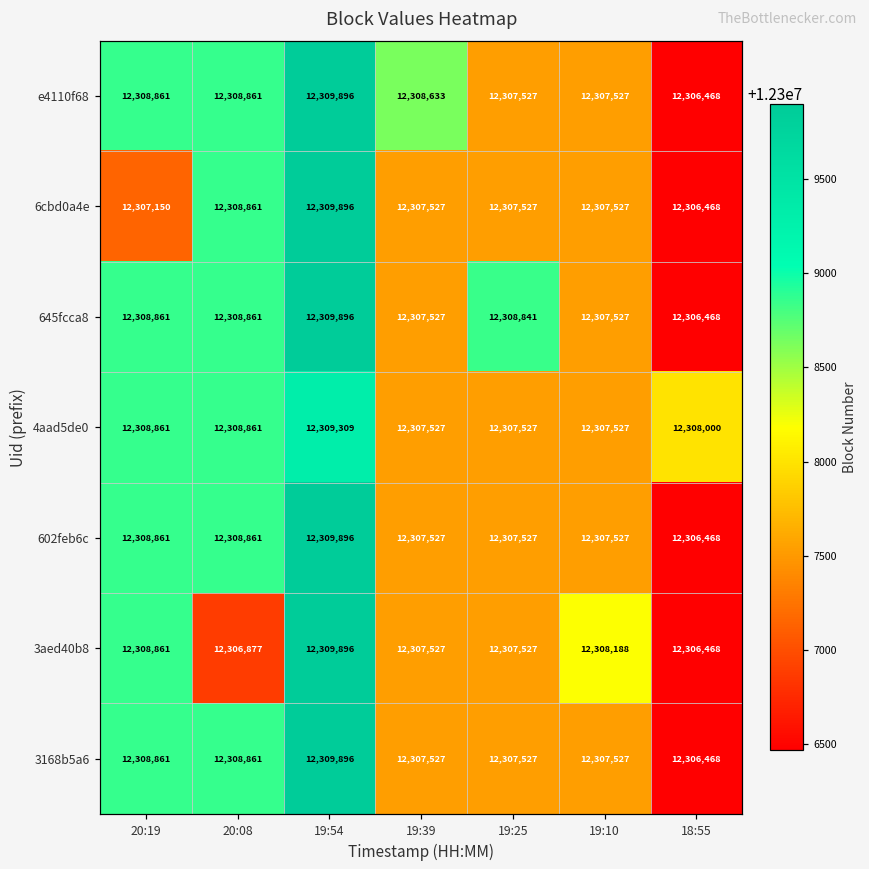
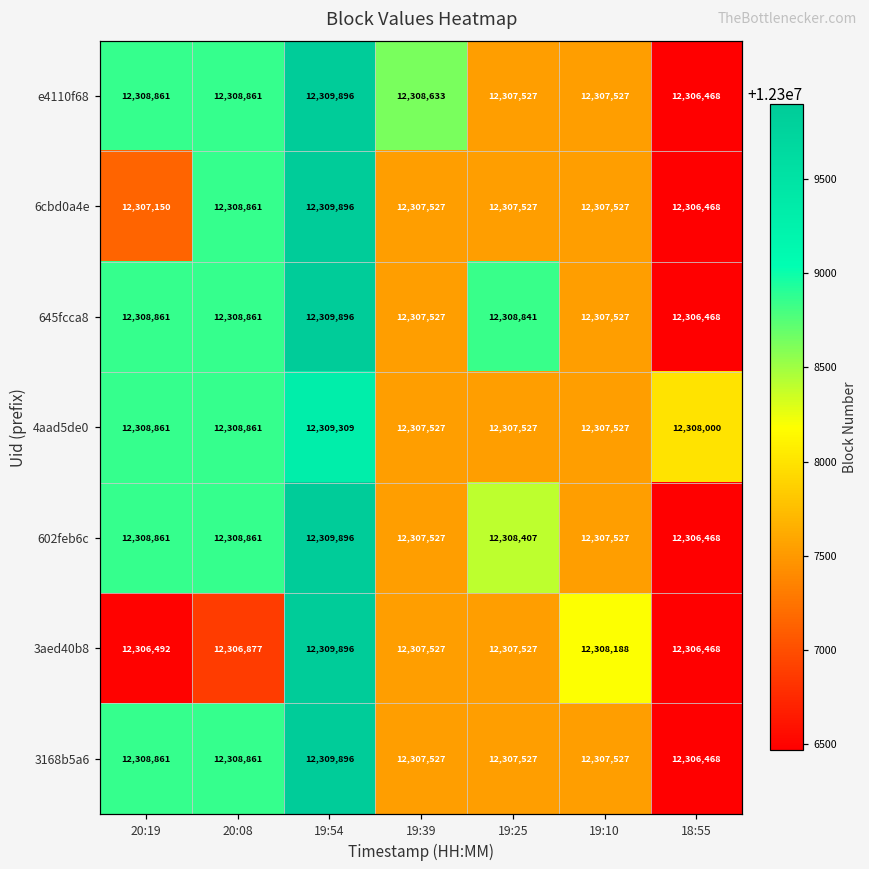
  {
    "e4110f68": {
      "20:19": "12,308,861",
      "20:08": "12,308,861",
      "19:54": "12,309,896",
      "19:39": "12,308,633",
      "19:25": "12,307,527",
      "19:10": "12,307,527",
      "18:55": "12,306,468"
    },
    "6cbd0a4e": {
      "20:19": "12,307,150",
      "20:08": "12,308,861",
      "19:54": "12,309,896",
      "19:39": "12,307,527",
      "19:25": "12,307,527",
      "19:10": "12,307,527",
      "18:55": "12,306,468"
    },
    "645fcca8": {
      "20:19": "12,308,861",
      "20:08": "12,308,861",
      "19:54": "12,309,896",
      "19:39": "12,307,527",
      "19:25": "12,308,841",
      "19:10": "12,307,527",
      "18:55": "12,306,468"
    },
    "4aad5de0": {
      "20:19": "12,308,861",
      "20:08": "12,308,861",
      "19:54": "12,309,309",
      "19:39": "12,307,527",
      "19:25": "12,307,527",
      "19:10": "12,307,527",
      "18:55": "12,308,000"
    },
    "602feb6c": {
      "20:19": "12,308,861",
      "20:08": "12,308,861",
      "19:54": "12,309,896",
      "19:39": "12,307,527",
-     "19:25": "12,307,527",
+     "19:25": "12,308,407",
      "19:10": "12,307,527",
      "18:55": "12,306,468"
    },
    "3aed40b8": {
-     "20:19": "12,308,861",
+     "20:19": "12,306,492",
      "20:08": "12,306,877",
      "19:54": "12,309,896",
      "19:39": "12,307,527",
      "19:25": "12,307,527",
      "19:10": "12,308,188",
      "18:55": "12,306,468"
    },
    "3168b5a6": {
      "20:19": "12,308,861",
      "20:08": "12,308,861",
      "19:54": "12,309,896",
      "19:39": "12,307,527",
      "19:25": "12,307,527",
      "19:10": "12,307,527",
      "18:55": "12,306,468"
    }
  }
